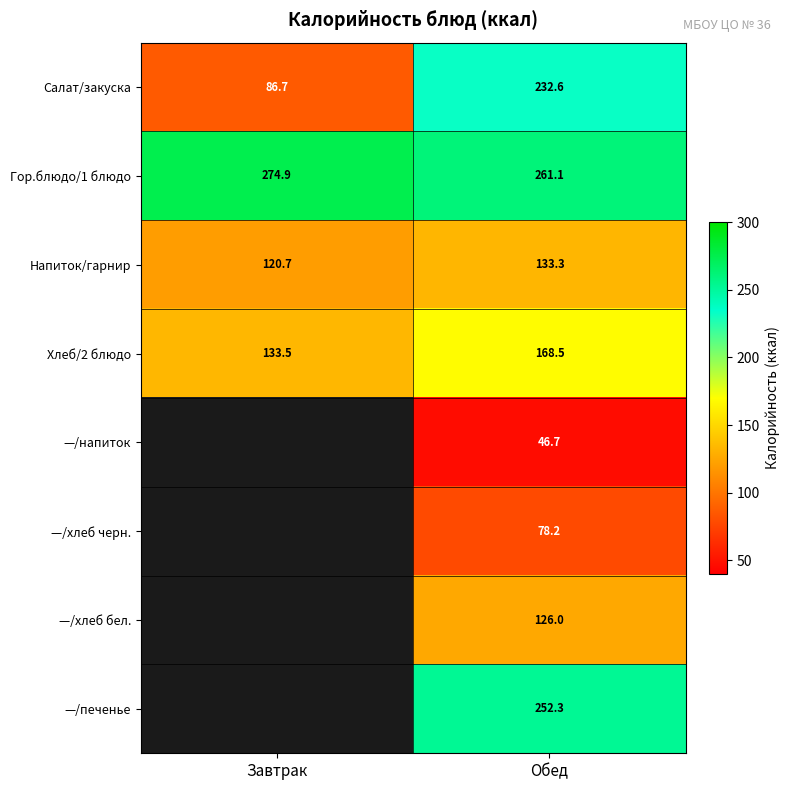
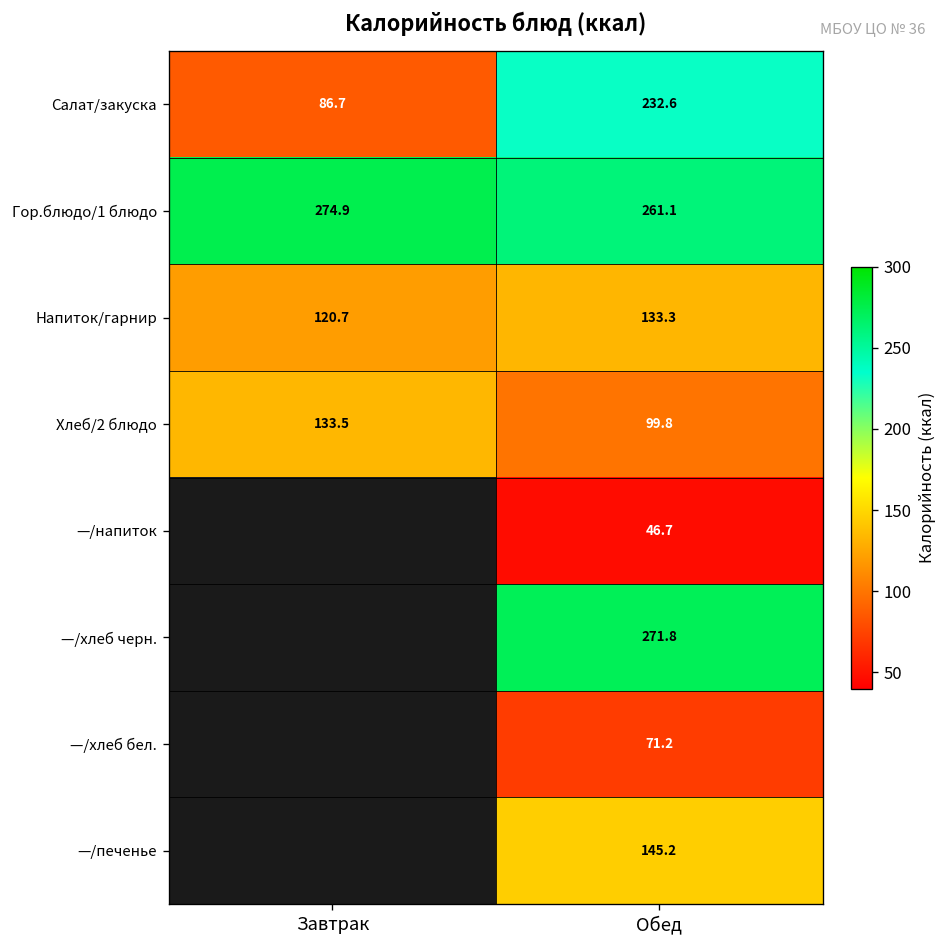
  {
    "Салат/закуска": {
      "Завтрак": 86.7,
      "Обед": 232.6
    },
    "Гор.блюдо/1 блюдо": {
      "Завтрак": 274.9,
      "Обед": 261.1
    },
    "Напиток/гарнир": {
      "Завтрак": 120.7,
      "Обед": 133.3
    },
    "Хлеб/2 блюдо": {
      "Завтрак": 133.5,
-     "Обед": 168.5
+     "Обед": 99.8
    },
    "—/напиток": {
      "Обед": 46.7
    },
    "—/хлеб черн.": {
-     "Обед": 78.2
+     "Обед": 271.8
    },
    "—/хлеб бел.": {
-     "Обед": 126.0
+     "Обед": 71.2
    },
    "—/печенье": {
-     "Обед": 252.3
+     "Обед": 145.2
    }
  }
